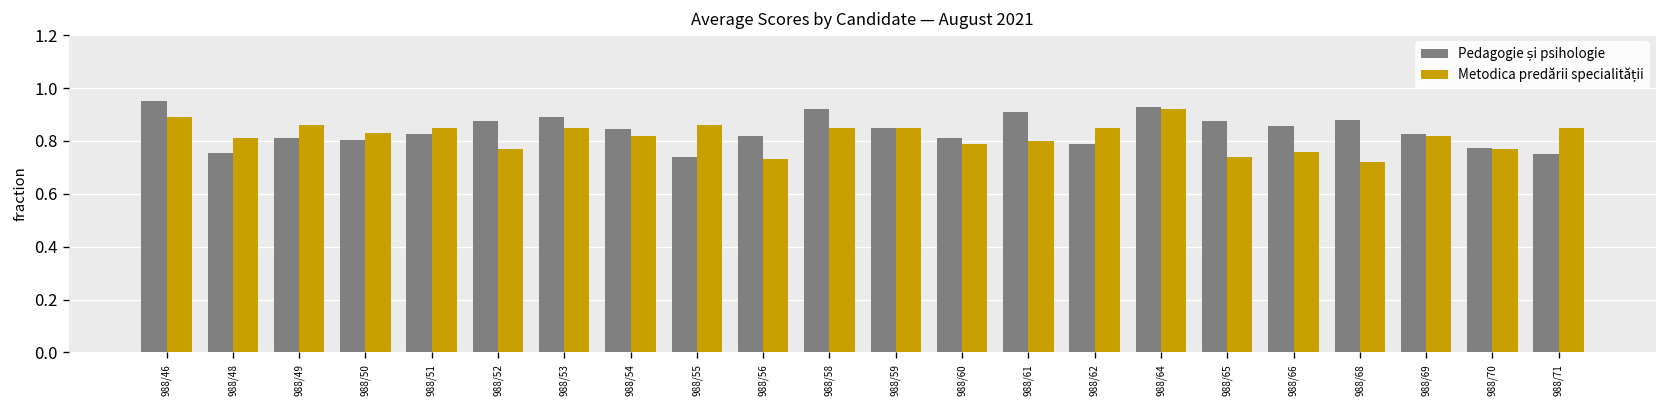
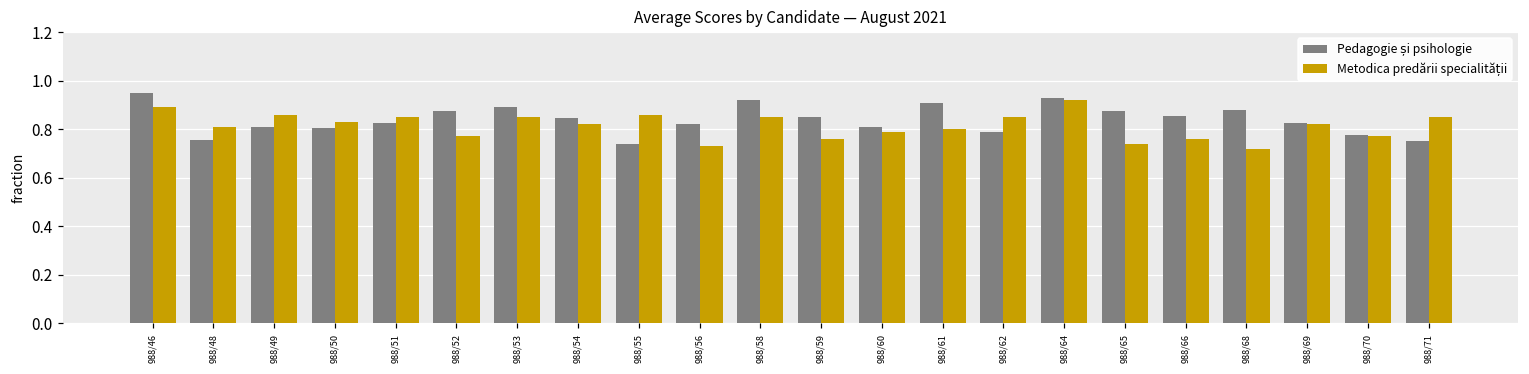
  {
    "Pedagogie și psihologie": {
      "988/46": 0.95,
      "988/48": 0.75,
      "988/49": 0.81,
      "988/50": 0.81,
      "988/51": 0.83,
      "988/52": 0.88,
      "988/53": 0.89,
      "988/54": 0.85,
      "988/55": 0.74,
      "988/56": 0.82,
      "988/58": 0.92,
      "988/59": 0.85,
      "988/60": 0.81,
      "988/61": 0.91,
      "988/62": 0.79,
      "988/64": 0.93,
      "988/65": 0.88,
      "988/66": 0.86,
      "988/68": 0.88,
      "988/69": 0.83,
      "988/70": 0.78,
      "988/71": 0.75
    },
    "Metodica predării specialității": {
      "988/46": 0.89,
      "988/48": 0.81,
      "988/49": 0.86,
      "988/50": 0.83,
      "988/51": 0.85,
      "988/52": 0.77,
      "988/53": 0.85,
      "988/54": 0.82,
      "988/55": 0.86,
      "988/56": 0.73,
      "988/58": 0.85,
-     "988/59": 0.85,
+     "988/59": 0.76,
      "988/60": 0.79,
      "988/61": 0.80,
      "988/62": 0.85,
      "988/64": 0.92,
      "988/65": 0.74,
      "988/66": 0.76,
      "988/68": 0.72,
      "988/69": 0.82,
      "988/70": 0.77,
      "988/71": 0.85
    }
  }
